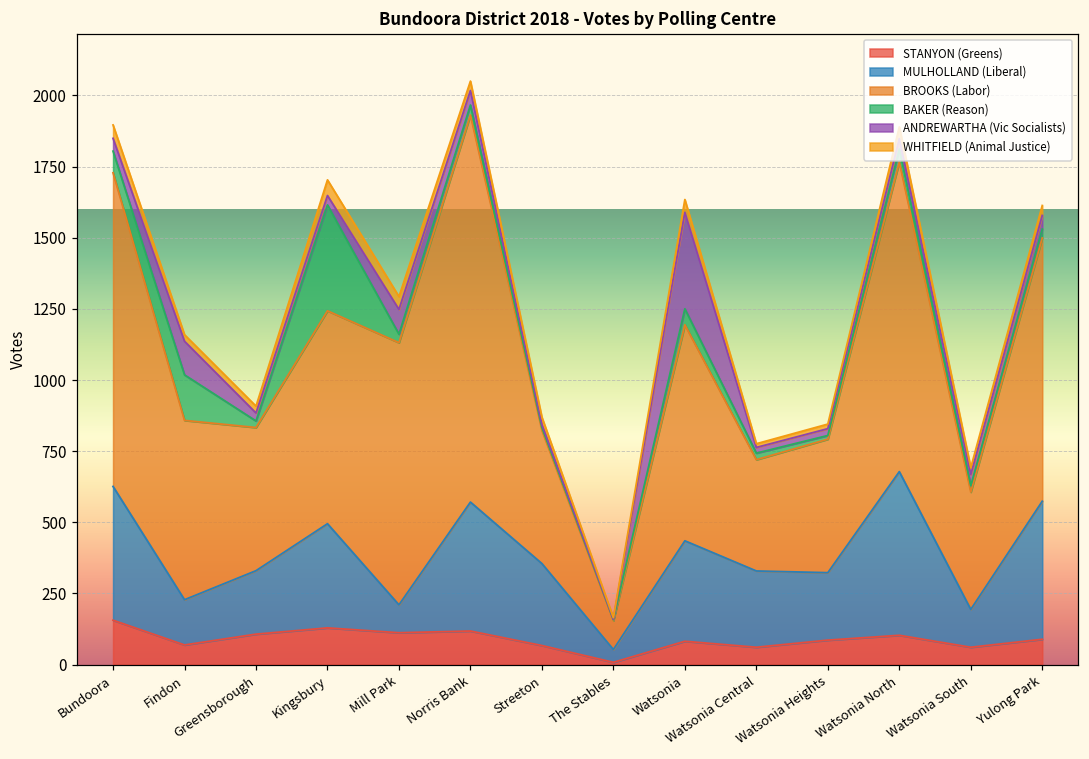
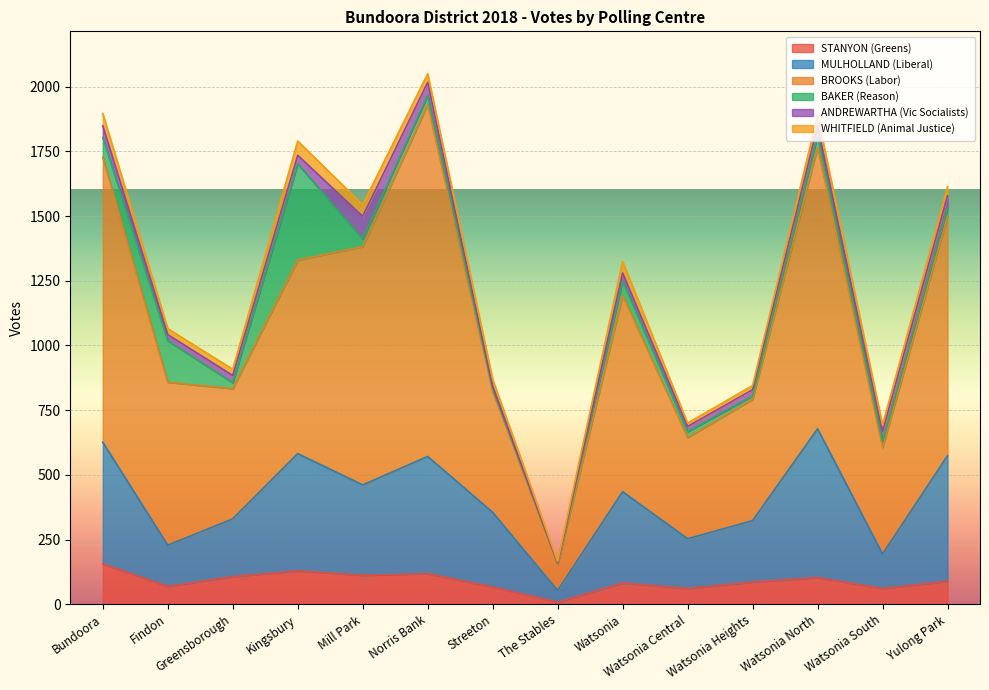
  {
    "MULHOLLAND (Liberal)": {
      "Bundoora": 470,
      "Findon": 160,
      "Greensborough": 220,
-     "Kingsbury": 370,
-     "Mill Park": 100,
+     "Kingsbury": 450,
+     "Mill Park": 350,
      "Norris Bank": 450,
      "Streeton": 290,
      "The Stables": 50,
      "Watsonia": 350,
-     "Watsonia Central": 270,
+     "Watsonia Central": 190,
      "Watsonia Heights": 240,
      "Watsonia North": 580,
      "Watsonia South": 130,
      "Yulong Park": 490
    },
    "BAKER (Reason)": {
      "Bundoora": 80,
      "Findon": 160,
      "Greensborough": 20,
      "Kingsbury": 370,
      "Mill Park": 30,
      "Norris Bank": 40,
      "Streeton": 10,
      "Watsonia": 60,
      "Watsonia Central": 20,
      "Watsonia Heights": 10,
      "Watsonia South": 20,
      "Yulong Park": 30
    },
    "ANDREWARTHA (Vic Socialists)": {
      "Bundoora": 50,
-     "Findon": 120,
+     "Findon": 20,
      "Greensborough": 30,
      "Kingsbury": 30,
      "Mill Park": 90,
      "Norris Bank": 50,
      "Streeton": 10,
-     "Watsonia": 340,
+     "Watsonia": 30,
      "Watsonia Central": 20,
      "Watsonia Heights": 20,
      "Watsonia South": 40,
      "Yulong Park": 50
    }
  }
